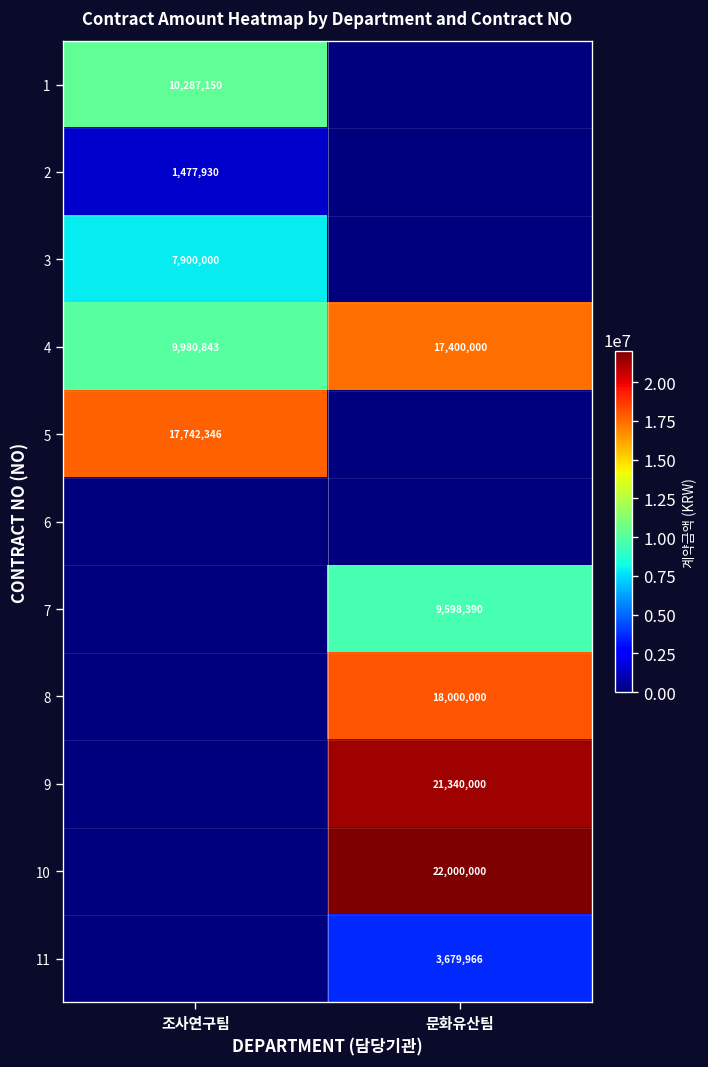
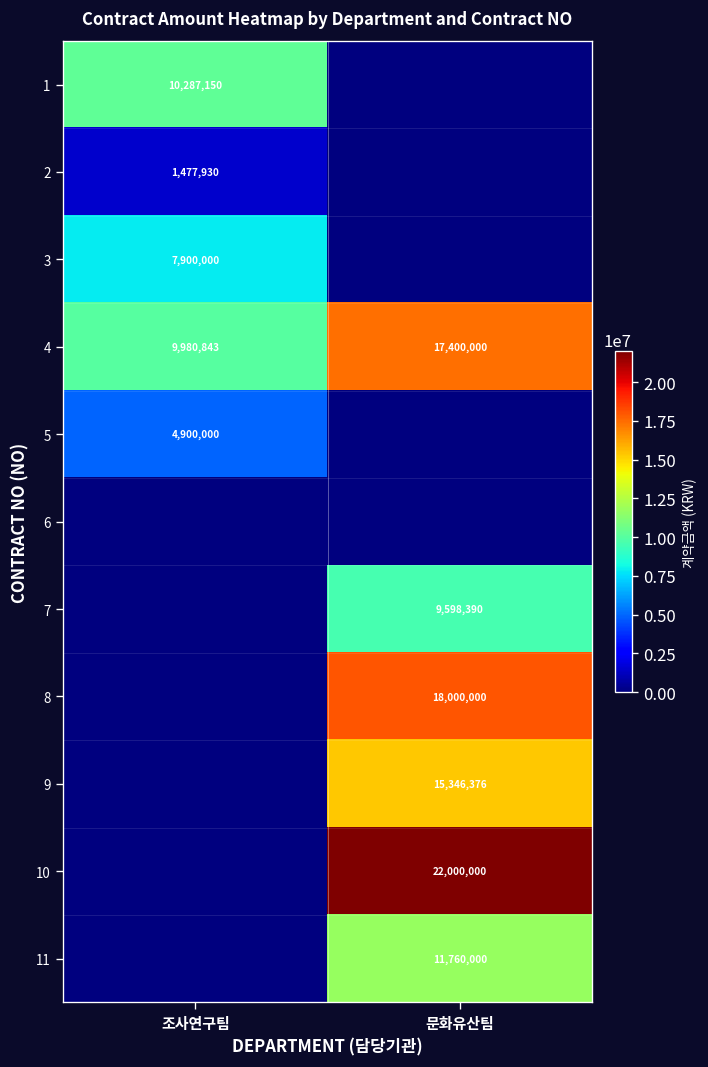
  {
    "1": {
      "조사연구팀": "10,287,150"
    },
    "2": {
      "조사연구팀": "1,477,930"
    },
    "3": {
      "조사연구팀": "7,900,000"
    },
    "4": {
      "조사연구팀": "9,980,843",
      "문화유산팀": "17,400,000"
    },
    "5": {
-     "조사연구팀": "17,742,346"
+     "조사연구팀": "4,900,000"
    },
    "7": {
      "문화유산팀": "9,598,390"
    },
    "8": {
      "문화유산팀": "18,000,000"
    },
    "9": {
-     "문화유산팀": "21,340,000"
+     "문화유산팀": "15,346,376"
    },
    "10": {
      "문화유산팀": "22,000,000"
    },
    "11": {
-     "문화유산팀": "3,679,966"
+     "문화유산팀": "11,760,000"
    }
  }
